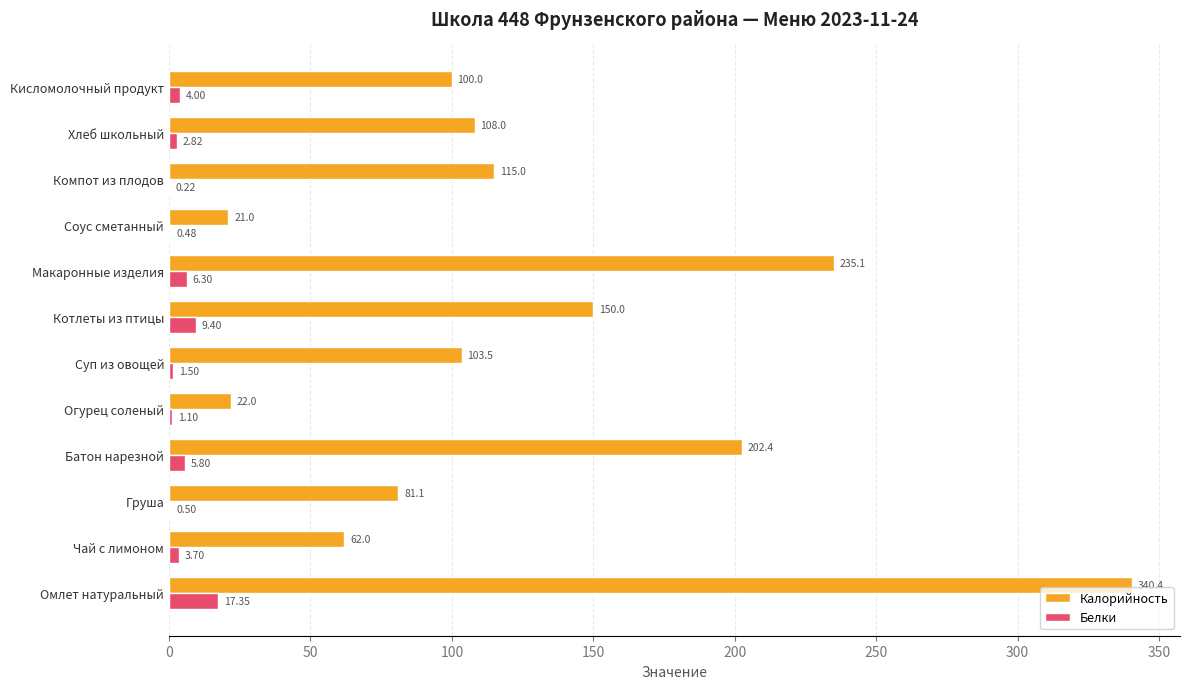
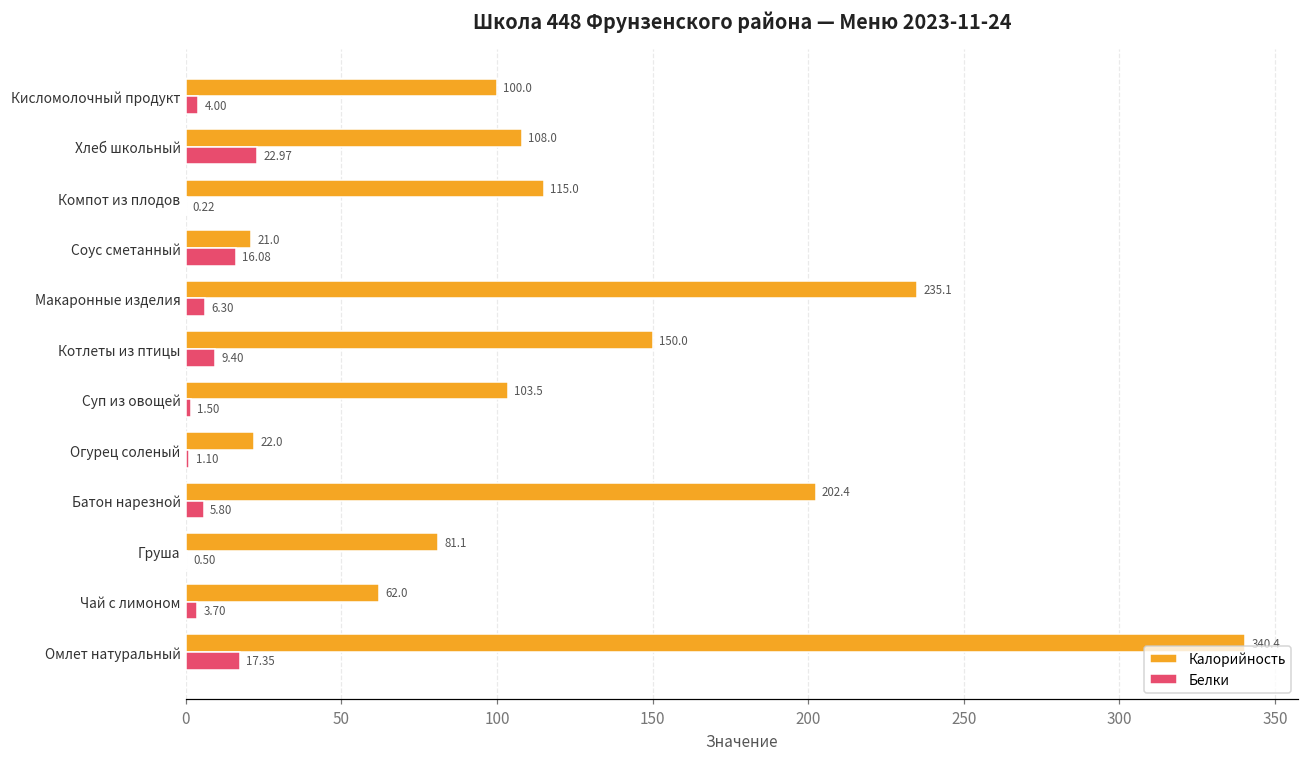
  {
    "Калорийность": {
      "Кисломолочный продукт": 100.0,
      "Хлеб школьный": 108.0,
      "Компот из плодов": 115.0,
      "Соус сметанный": 21.0,
      "Макаронные изделия": 235.1,
      "Котлеты из птицы": 150.0,
      "Суп из овощей": 103.5,
      "Огурец соленый": 22.0,
      "Батон нарезной": 202.4,
      "Груша": 81.1,
      "Чай с лимоном": 62.0
    },
    "Белки": {
      "Кисломолочный продукт": 4.00,
-     "Хлеб школьный": 2.82,
+     "Хлеб школьный": 22.97,
      "Компот из плодов": 0.22,
-     "Соус сметанный": 0.48,
+     "Соус сметанный": 16.08,
      "Макаронные изделия": 6.30,
      "Котлеты из птицы": 9.40,
      "Суп из овощей": 1.50,
      "Огурец соленый": 1.10,
      "Батон нарезной": 5.80,
      "Груша": 0.50,
      "Чай с лимоном": 3.70,
      "Омлет натуральный": 17.35
    }
  }
